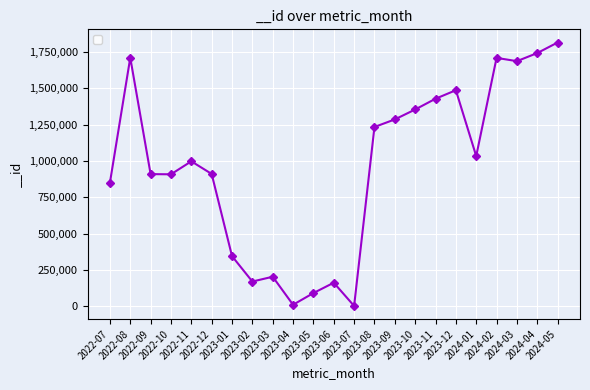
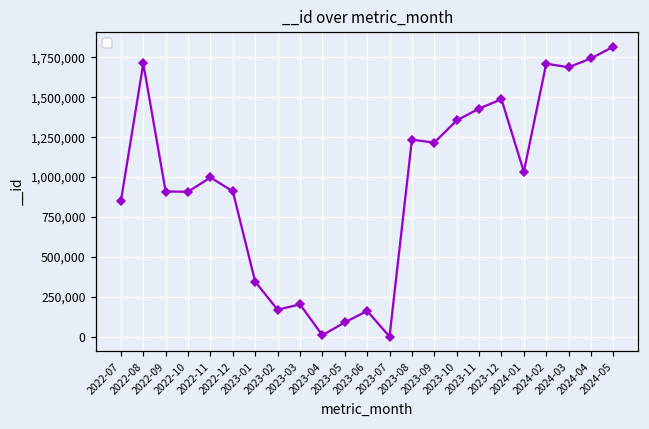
  {
    "2022-07": "850,000",
    "2022-08": "1,710,000",
    "2022-09": "910,000",
    "2022-10": "910,000",
    "2022-11": "1,000,000",
    "2022-12": "910,000",
    "2023-01": "340,000",
    "2023-02": "170,000",
    "2023-03": "200,000",
    "2023-04": "10,000",
    "2023-05": "90,000",
    "2023-06": "160,000",
    "2023-07": "0",
    "2023-08": "1,230,000",
-   "2023-09": "1,290,000",
+   "2023-09": "1,220,000",
    "2023-10": "1,350,000",
    "2023-11": "1,430,000",
    "2023-12": "1,490,000",
    "2024-01": "1,030,000",
    "2024-02": "1,710,000",
    "2024-03": "1,690,000",
    "2024-04": "1,740,000",
    "2024-05": "1,820,000"
  }
